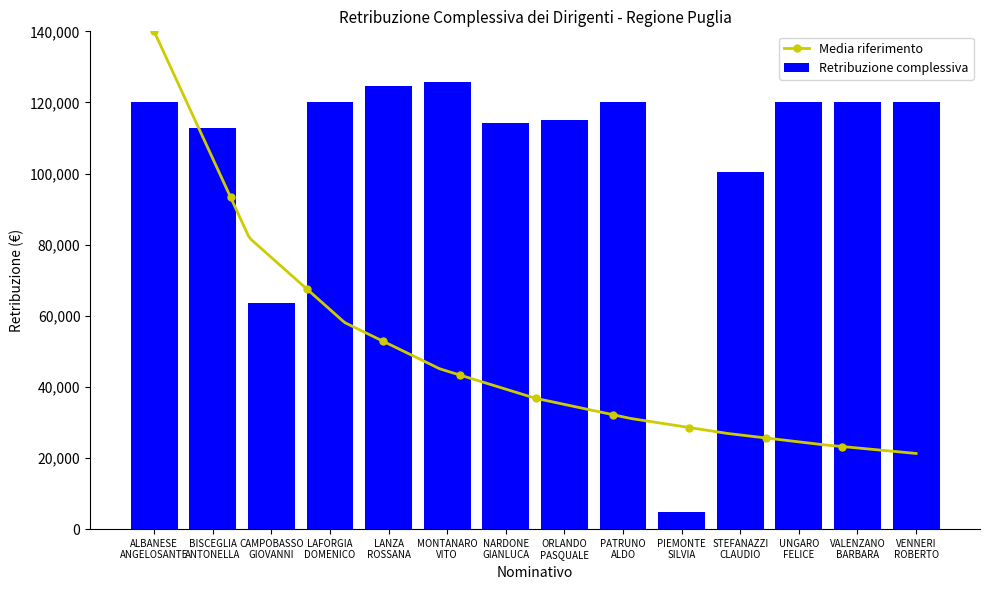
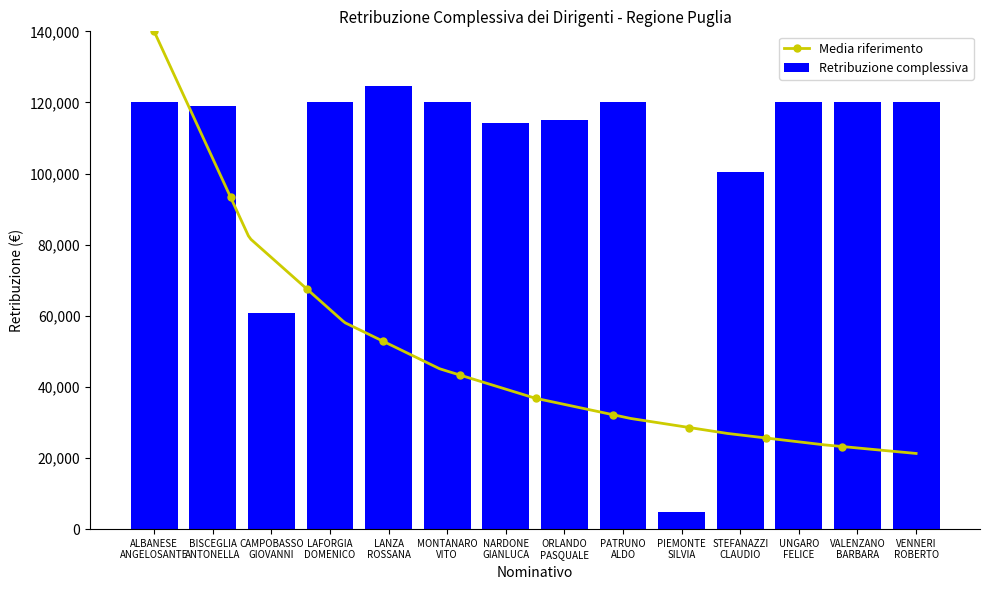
  {
    "Media riferimento": {
      "ALBANESE ANGELOSANTE": "140,000",
      "BISCEGLIA ANTONELLA": "104,000",
      "CAMPOBASSO GIOVANNI": "76,000",
      "LAFORGIA DOMENICO": "62,000",
      "LANZA ROSSANA": "52,000",
      "MONTANARO VITO": "44,000",
      "NARDONE GIANLUCA": "39,000",
      "ORLANDO PASQUALE": "35,000",
      "PATRUNO ALDO": "32,000",
      "PIEMONTE SILVIA": "29,000",
      "STEFANAZZI CLAUDIO": "26,000",
      "UNGARO FELICE": "25,000",
      "VALENZANO BARBARA": "23,000",
      "VENNERI ROBERTO": "21,000"
    },
    "Retribuzione complessiva": {
      "ALBANESE ANGELOSANTE": "120,000",
-     "BISCEGLIA ANTONELLA": "113,000",
-     "CAMPOBASSO GIOVANNI": "64,000",
+     "BISCEGLIA ANTONELLA": "119,000",
+     "CAMPOBASSO GIOVANNI": "61,000",
      "LAFORGIA DOMENICO": "120,000",
      "LANZA ROSSANA": "125,000",
-     "MONTANARO VITO": "126,000",
+     "MONTANARO VITO": "120,000",
      "NARDONE GIANLUCA": "114,000",
      "ORLANDO PASQUALE": "115,000",
      "PATRUNO ALDO": "120,000",
      "PIEMONTE SILVIA": "5,000",
      "STEFANAZZI CLAUDIO": "101,000",
      "UNGARO FELICE": "120,000",
      "VALENZANO BARBARA": "120,000",
      "VENNERI ROBERTO": "120,000"
    }
  }
